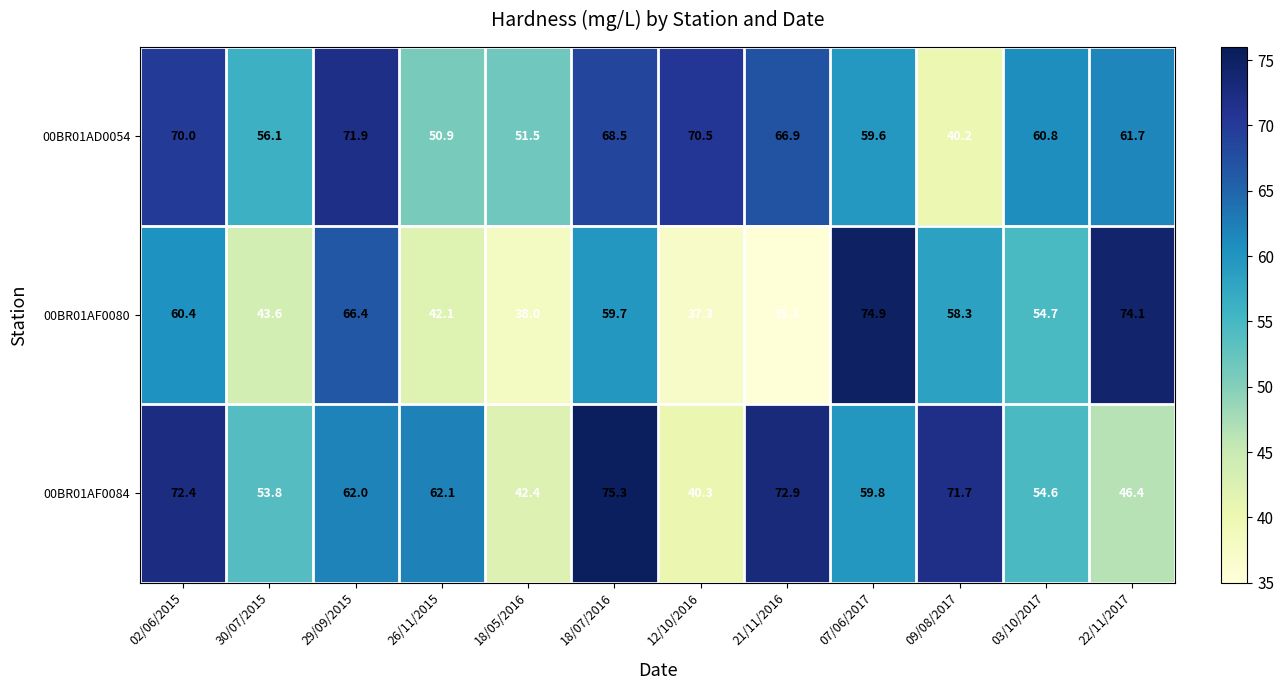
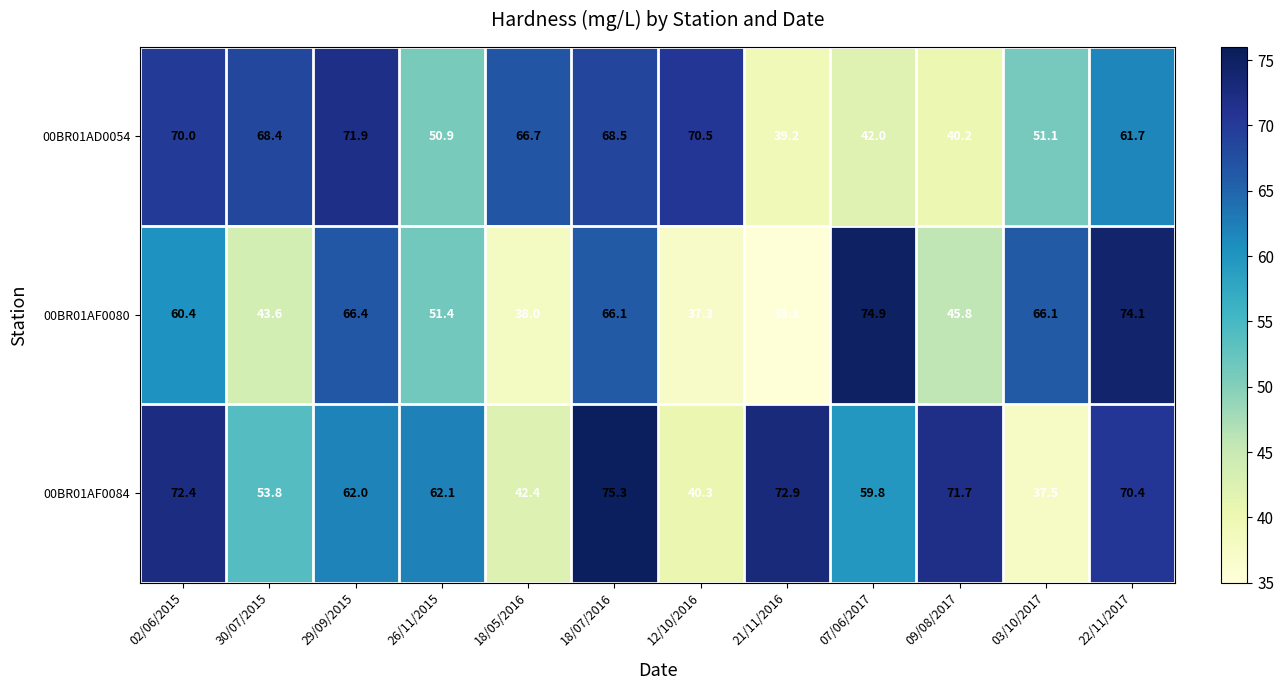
  {
    "00BR01AD0054": {
      "02/06/2015": 70.0,
-     "30/07/2015": 56.1,
+     "30/07/2015": 68.4,
      "29/09/2015": 71.9,
      "26/11/2015": 50.9,
-     "18/05/2016": 51.5,
+     "18/05/2016": 66.7,
      "18/07/2016": 68.5,
      "12/10/2016": 70.5,
-     "21/11/2016": 66.9,
-     "07/06/2017": 59.6,
+     "21/11/2016": 39.2,
+     "07/06/2017": 42.0,
      "09/08/2017": 40.2,
-     "03/10/2017": 60.8,
+     "03/10/2017": 51.1,
      "22/11/2017": 61.7
    },
    "00BR01AF0080": {
      "02/06/2015": 60.4,
      "30/07/2015": 43.6,
      "29/09/2015": 66.4,
-     "26/11/2015": 42.1,
+     "26/11/2015": 51.4,
      "18/05/2016": 38.0,
-     "18/07/2016": 59.7,
+     "18/07/2016": 66.1,
      "12/10/2016": 37.3,
      "07/06/2017": 74.9,
-     "09/08/2017": 58.3,
-     "03/10/2017": 54.7,
+     "09/08/2017": 45.8,
+     "03/10/2017": 66.1,
      "22/11/2017": 74.1
    },
    "00BR01AF0084": {
      "02/06/2015": 72.4,
      "30/07/2015": 53.8,
      "29/09/2015": 62.0,
      "26/11/2015": 62.1,
      "18/05/2016": 42.4,
      "18/07/2016": 75.3,
      "12/10/2016": 40.3,
      "21/11/2016": 72.9,
      "07/06/2017": 59.8,
      "09/08/2017": 71.7,
-     "03/10/2017": 54.6,
-     "22/11/2017": 46.4
+     "03/10/2017": 37.5,
+     "22/11/2017": 70.4
    }
  }
